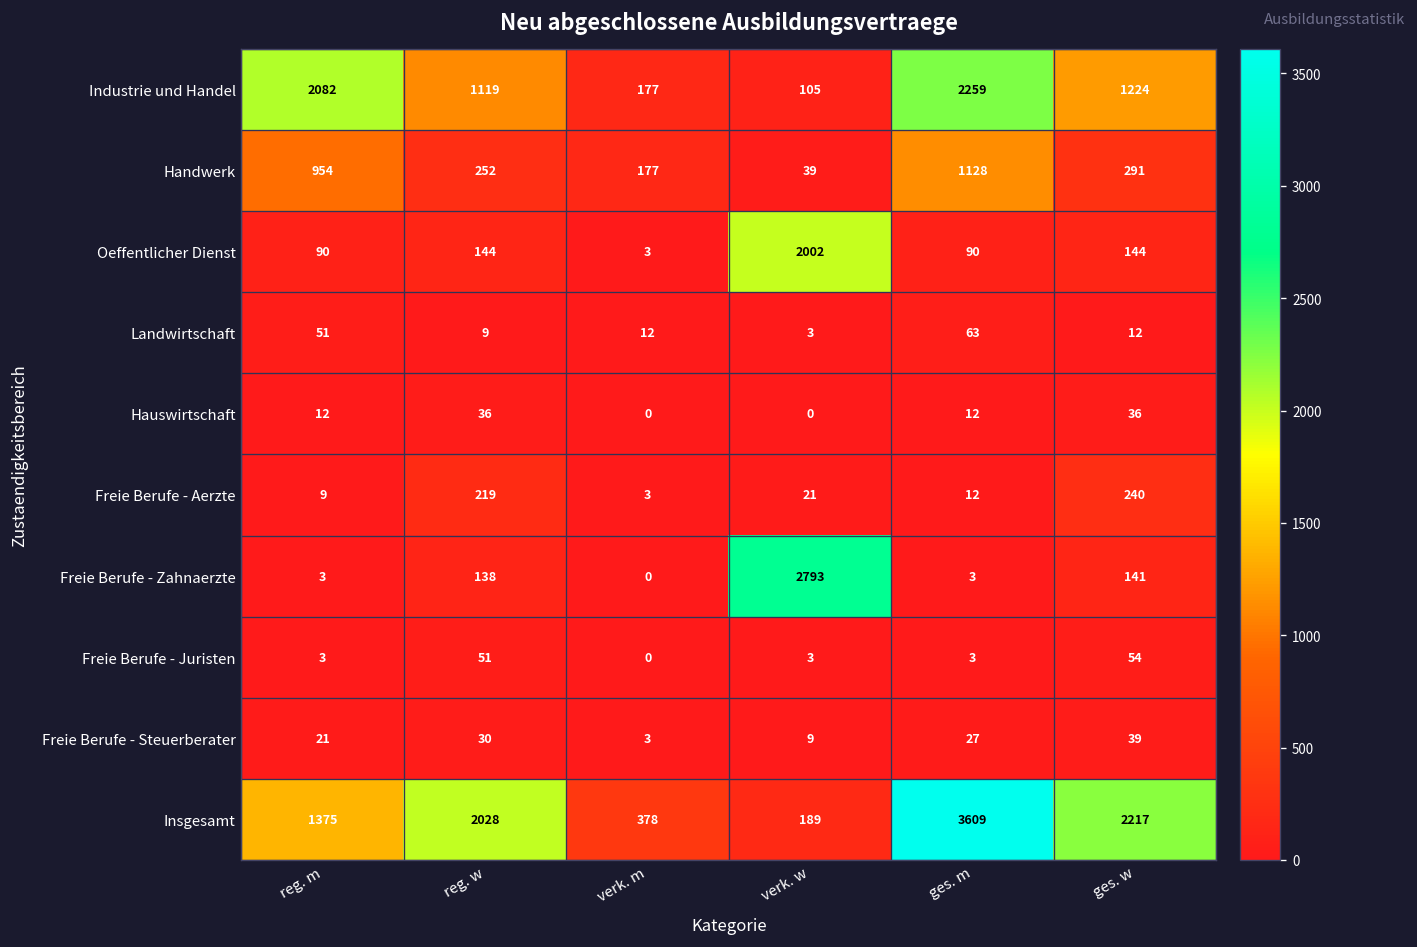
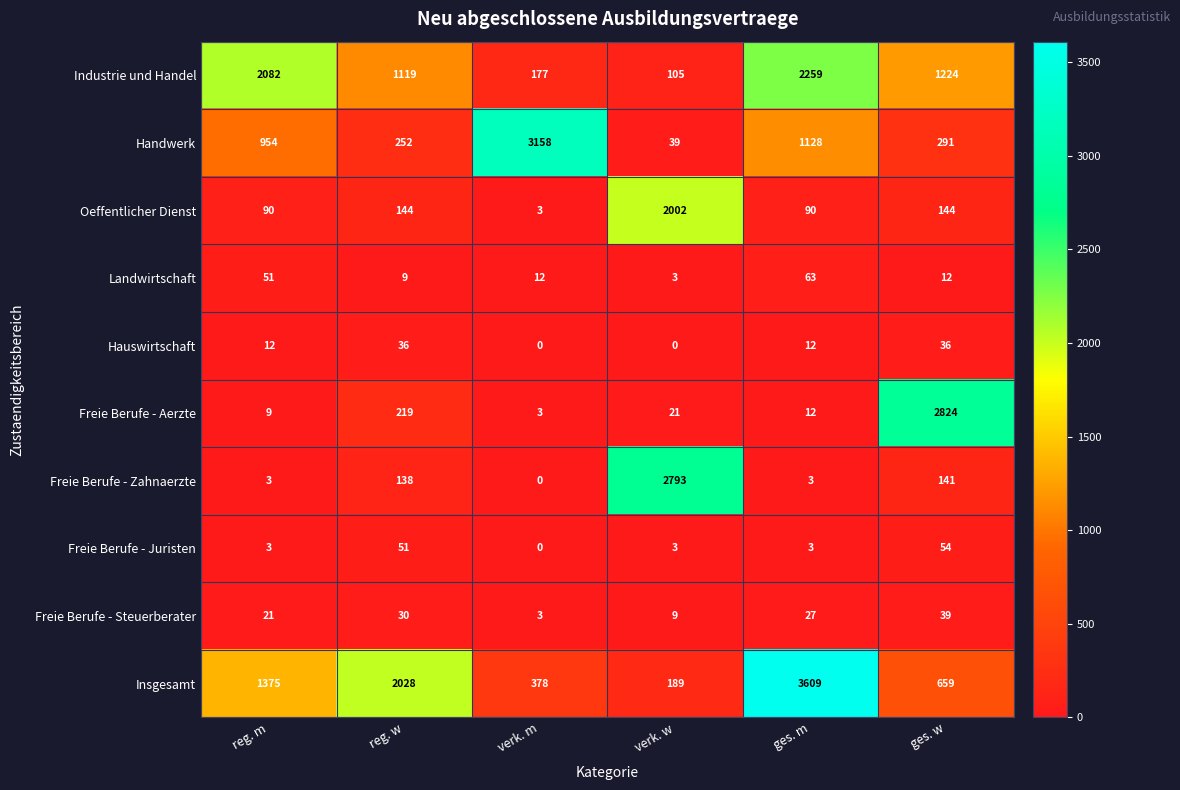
  {
    "Industrie und Handel": {
      "reg. m": 2082,
      "reg. w": 1119,
      "verk. m": 177,
      "verk. w": 105,
      "ges. m": 2259,
      "ges. w": 1224
    },
    "Handwerk": {
      "reg. m": 954,
      "reg. w": 252,
-     "verk. m": 177,
+     "verk. m": 3158,
      "verk. w": 39,
      "ges. m": 1128,
      "ges. w": 291
    },
    "Oeffentlicher Dienst": {
      "reg. m": 90,
      "reg. w": 144,
      "verk. m": 3,
      "verk. w": 2002,
      "ges. m": 90,
      "ges. w": 144
    },
    "Landwirtschaft": {
      "reg. m": 51,
      "reg. w": 9,
      "verk. m": 12,
      "verk. w": 3,
      "ges. m": 63,
      "ges. w": 12
    },
    "Hauswirtschaft": {
      "reg. m": 12,
      "reg. w": 36,
      "verk. m": 0,
      "verk. w": 0,
      "ges. m": 12,
      "ges. w": 36
    },
    "Freie Berufe - Aerzte": {
      "reg. m": 9,
      "reg. w": 219,
      "verk. m": 3,
      "verk. w": 21,
      "ges. m": 12,
-     "ges. w": 240
+     "ges. w": 2824
    },
    "Freie Berufe - Zahnaerzte": {
      "reg. m": 3,
      "reg. w": 138,
      "verk. m": 0,
      "verk. w": 2793,
      "ges. m": 3,
      "ges. w": 141
    },
    "Freie Berufe - Juristen": {
      "reg. m": 3,
      "reg. w": 51,
      "verk. m": 0,
      "verk. w": 3,
      "ges. m": 3,
      "ges. w": 54
    },
    "Freie Berufe - Steuerberater": {
      "reg. m": 21,
      "reg. w": 30,
      "verk. m": 3,
      "verk. w": 9,
      "ges. m": 27,
      "ges. w": 39
    },
    "Insgesamt": {
      "reg. m": 1375,
      "reg. w": 2028,
      "verk. m": 378,
      "verk. w": 189,
      "ges. m": 3609,
-     "ges. w": 2217
+     "ges. w": 659
    }
  }
